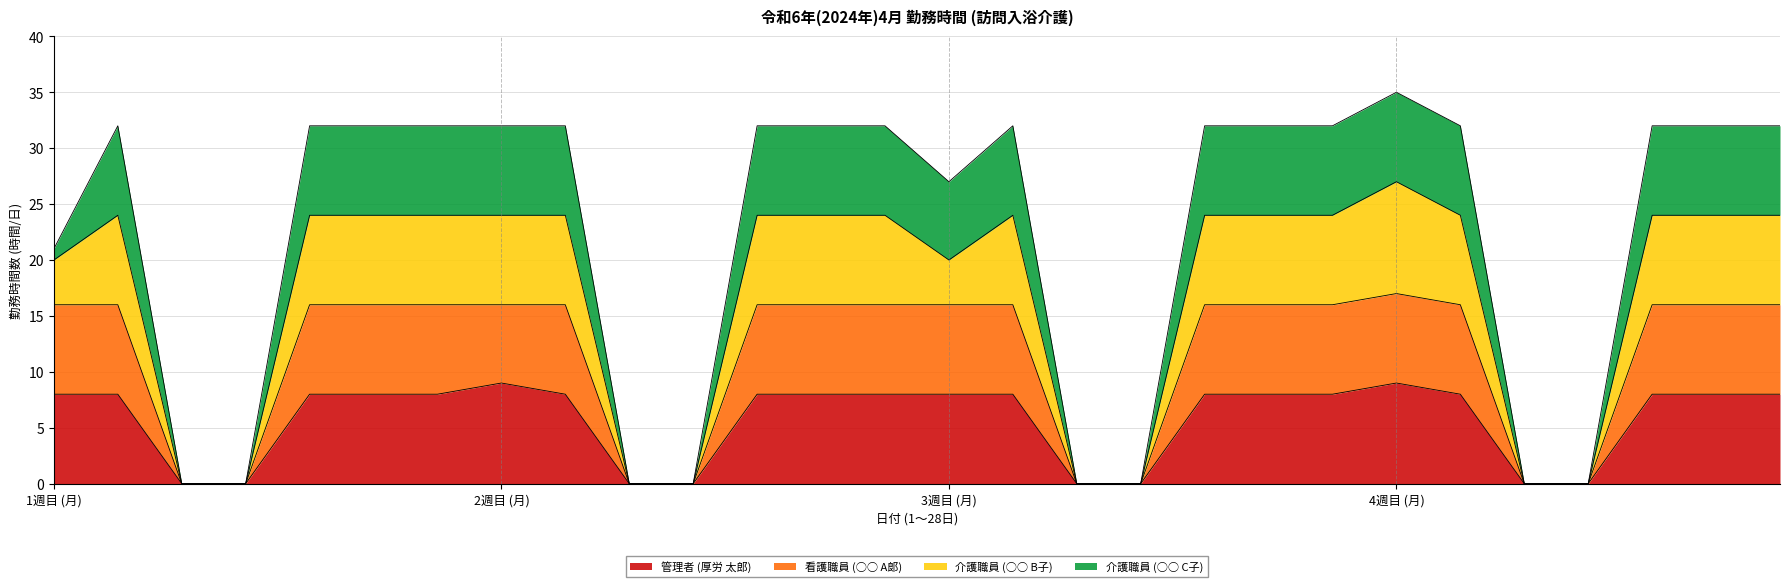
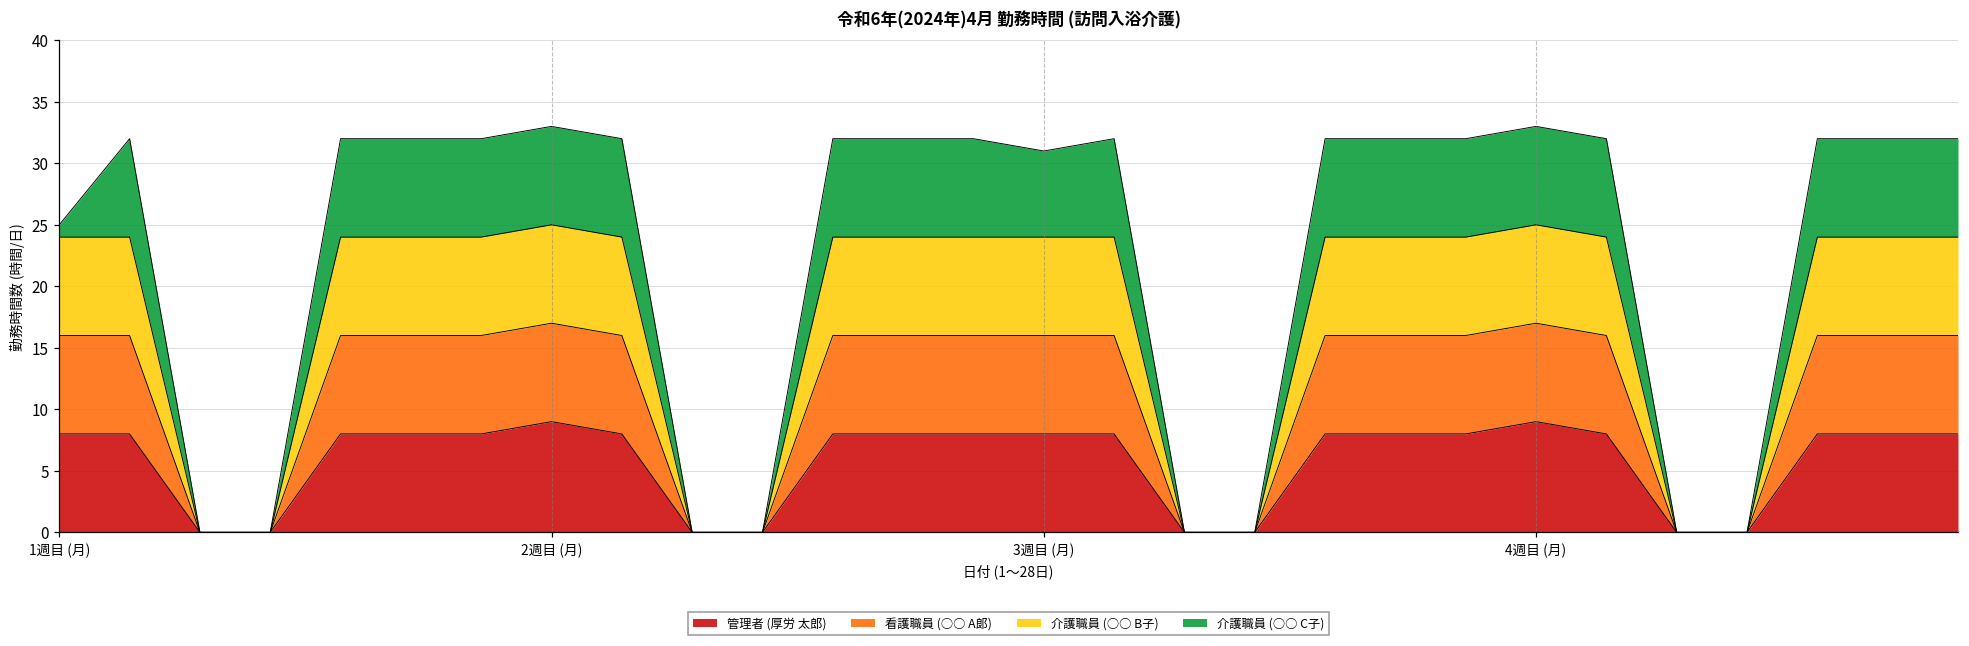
  {
    "管理者 (厚労 太郎)": {
      "1週目 (月)": 8,
      "2週目 (月)": 9,
      "3週目 (月)": 8,
      "4週目 (月)": 9
    },
    "看護職員 (○○ A郞)": {
      "1週目 (月)": 8,
-     "2週目 (月)": 7,
+     "2週目 (月)": 8,
      "3週目 (月)": 8,
      "4週目 (月)": 8
    },
    "介護職員 (○○ B子)": {
-     "1週目 (月)": 4,
+     "1週目 (月)": 8,
      "2週目 (月)": 8,
-     "3週目 (月)": 4,
-     "4週目 (月)": 10
+     "3週目 (月)": 8,
+     "4週目 (月)": 8
    },
    "介護職員 (○○ C子)": {
      "1週目 (月)": 1,
      "2週目 (月)": 8,
      "3週目 (月)": 7,
      "4週目 (月)": 8
    }
  }
